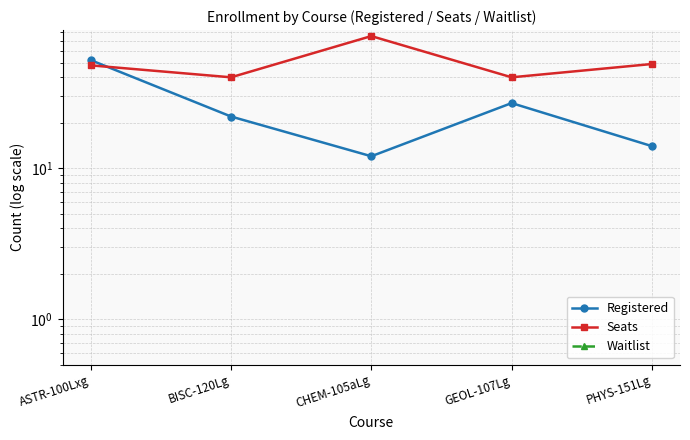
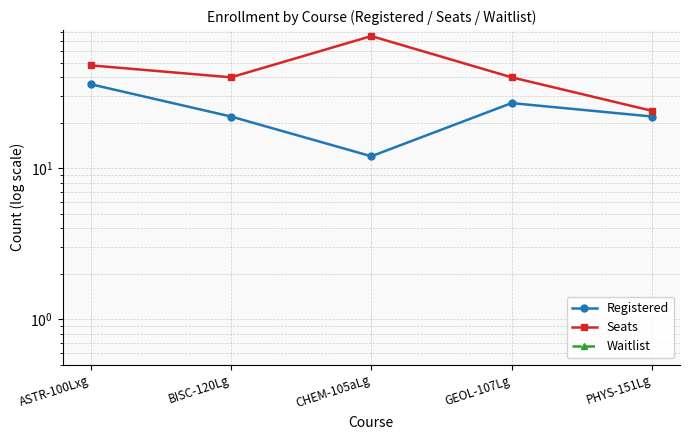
  {
    "Registered": {
-     "ASTR-100Lxg": 52,
+     "ASTR-100Lxg": 36,
      "BISC-120Lg": 22,
      "CHEM-105aLg": 12,
      "GEOL-107Lg": 27,
-     "PHYS-151Lg": 14
+     "PHYS-151Lg": 22
    },
    "Seats": {
      "ASTR-100Lxg": 48,
      "BISC-120Lg": 40,
      "CHEM-105aLg": 80,
      "GEOL-107Lg": 40,
-     "PHYS-151Lg": 49
+     "PHYS-151Lg": 24
    }
  }
